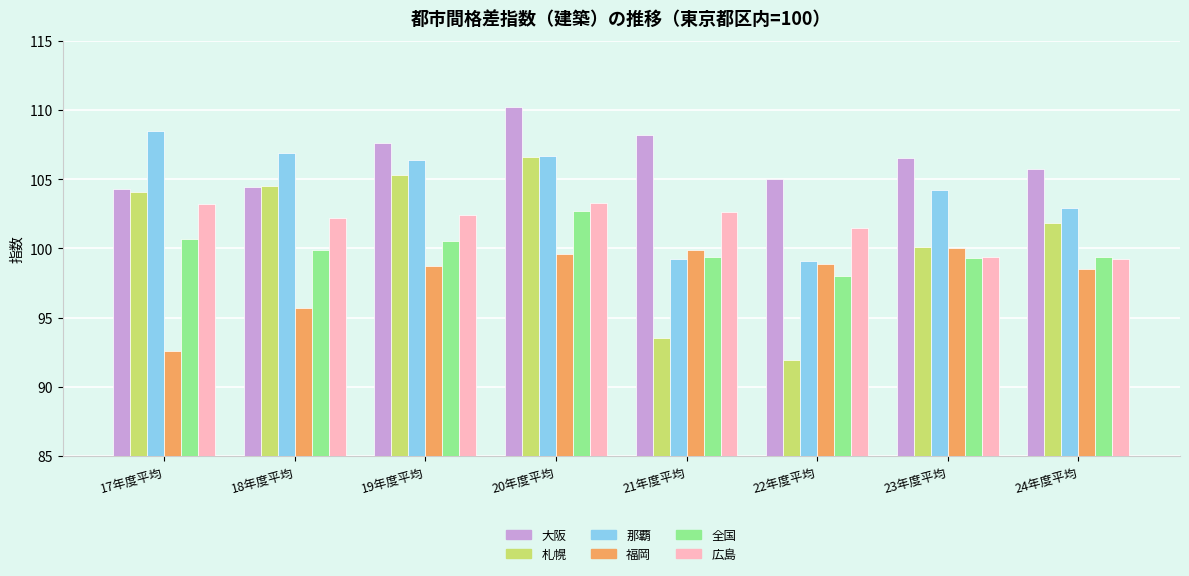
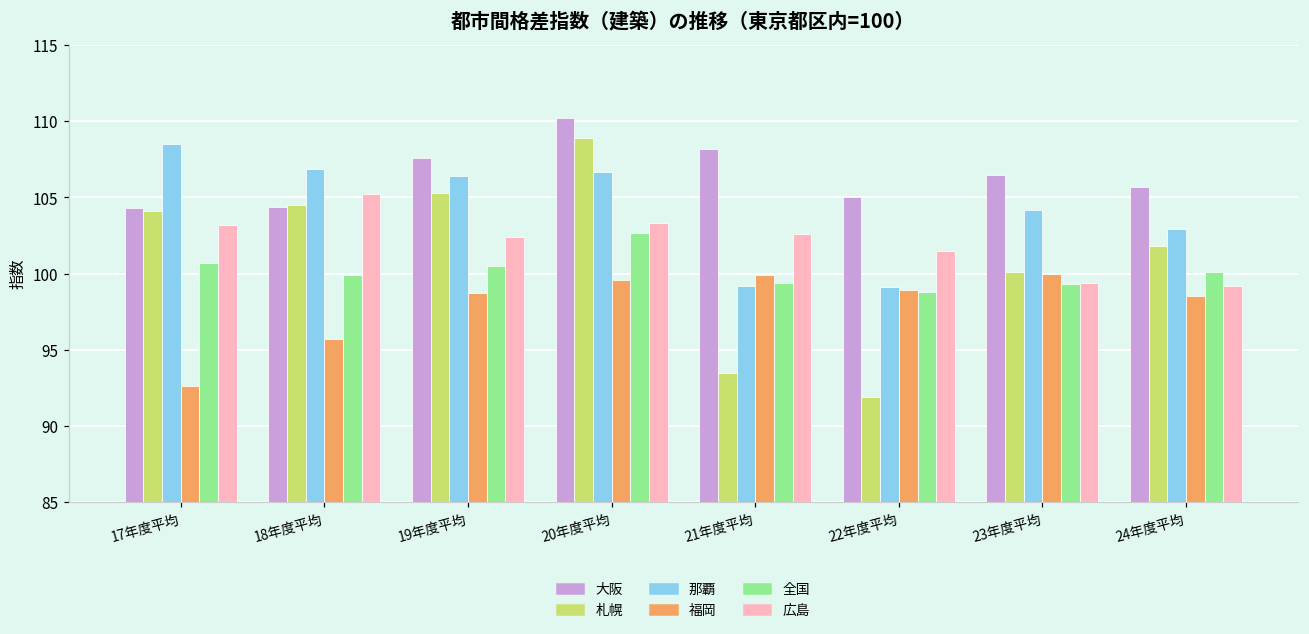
  {
    "大阪": {
      "17年度平均": 104.3,
      "18年度平均": 104.4,
      "19年度平均": 107.6,
      "20年度平均": 110.2,
      "21年度平均": 108.2,
      "22年度平均": 105.0,
      "23年度平均": 106.5,
      "24年度平均": 105.7
    },
    "札幌": {
      "17年度平均": 104.1,
      "18年度平均": 104.5,
      "19年度平均": 105.3,
-     "20年度平均": 106.6,
+     "20年度平均": 108.9,
      "21年度平均": 93.5,
      "22年度平均": 91.9,
      "23年度平均": 100.1,
      "24年度平均": 101.8
    },
    "那覇": {
      "17年度平均": 108.5,
      "18年度平均": 106.9,
      "19年度平均": 106.4,
      "20年度平均": 106.7,
      "21年度平均": 99.2,
      "22年度平均": 99.1,
      "23年度平均": 104.2,
      "24年度平均": 102.9
    },
    "福岡": {
      "17年度平均": 92.6,
      "18年度平均": 95.7,
      "19年度平均": 98.7,
      "20年度平均": 99.6,
      "21年度平均": 99.9,
      "22年度平均": 98.9,
      "23年度平均": 100.0,
      "24年度平均": 98.5
    },
    "全国": {
      "17年度平均": 100.7,
      "18年度平均": 99.9,
      "19年度平均": 100.5,
      "20年度平均": 102.7,
      "21年度平均": 99.4,
-     "22年度平均": 98.0,
+     "22年度平均": 98.8,
      "23年度平均": 99.3,
-     "24年度平均": 99.4
+     "24年度平均": 100.1
    },
    "広島": {
      "17年度平均": 103.2,
-     "18年度平均": 102.2,
+     "18年度平均": 105.2,
      "19年度平均": 102.4,
      "20年度平均": 103.3,
      "21年度平均": 102.6,
      "22年度平均": 101.5,
      "23年度平均": 99.4,
      "24年度平均": 99.2
    }
  }
